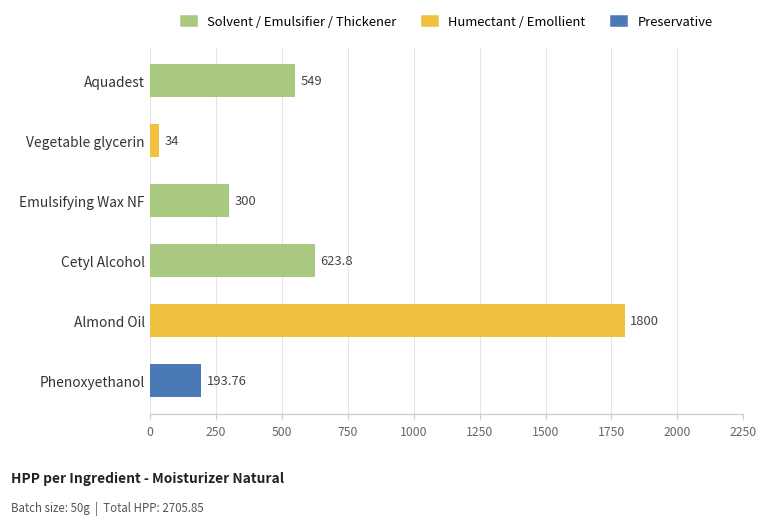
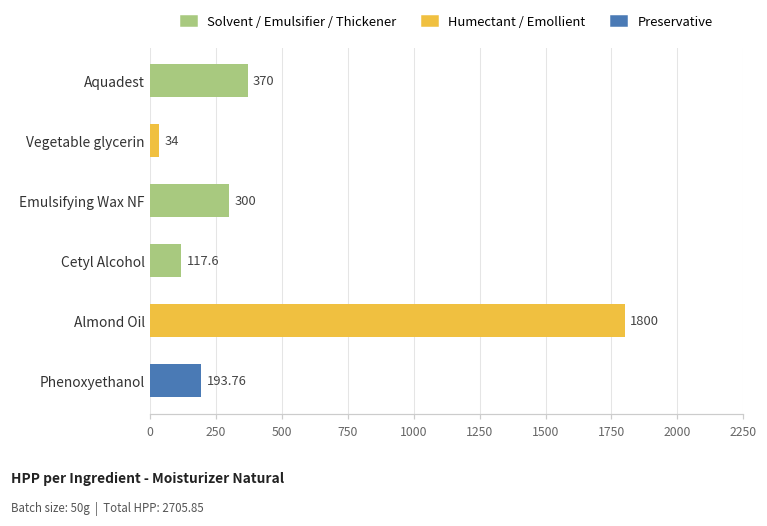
  {
-   "Aquadest": 549,
+   "Aquadest": 370,
    "Vegetable glycerin": 34,
    "Emulsifying Wax NF": 300,
-   "Cetyl Alcohol": 623.8,
+   "Cetyl Alcohol": 117.6,
    "Almond Oil": 1800,
    "Phenoxyethanol": 193.76
  }
